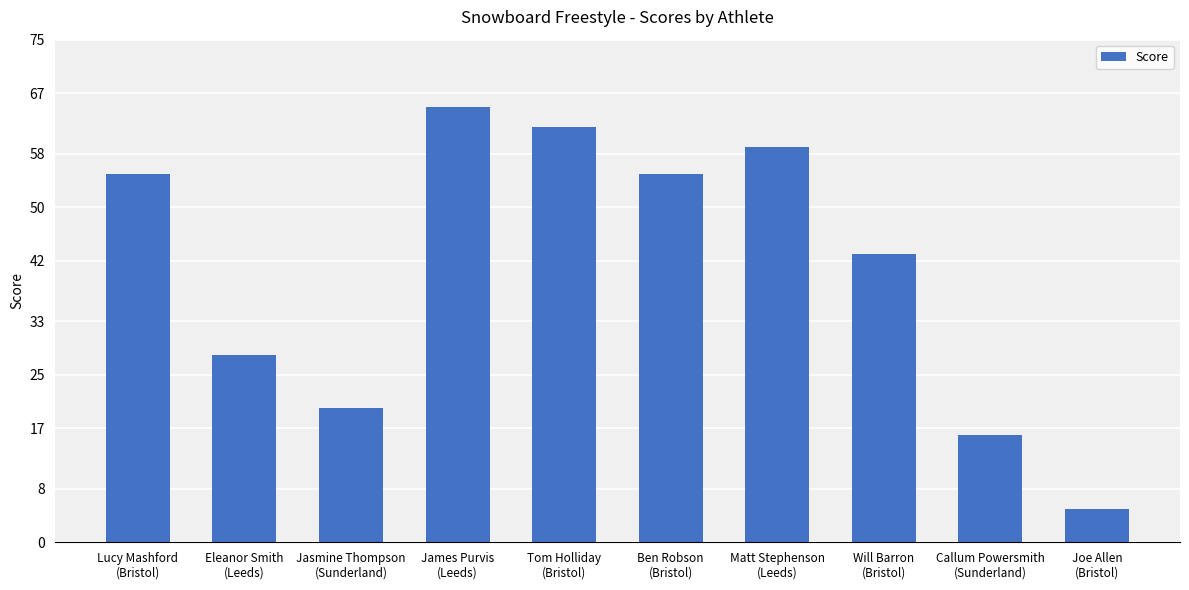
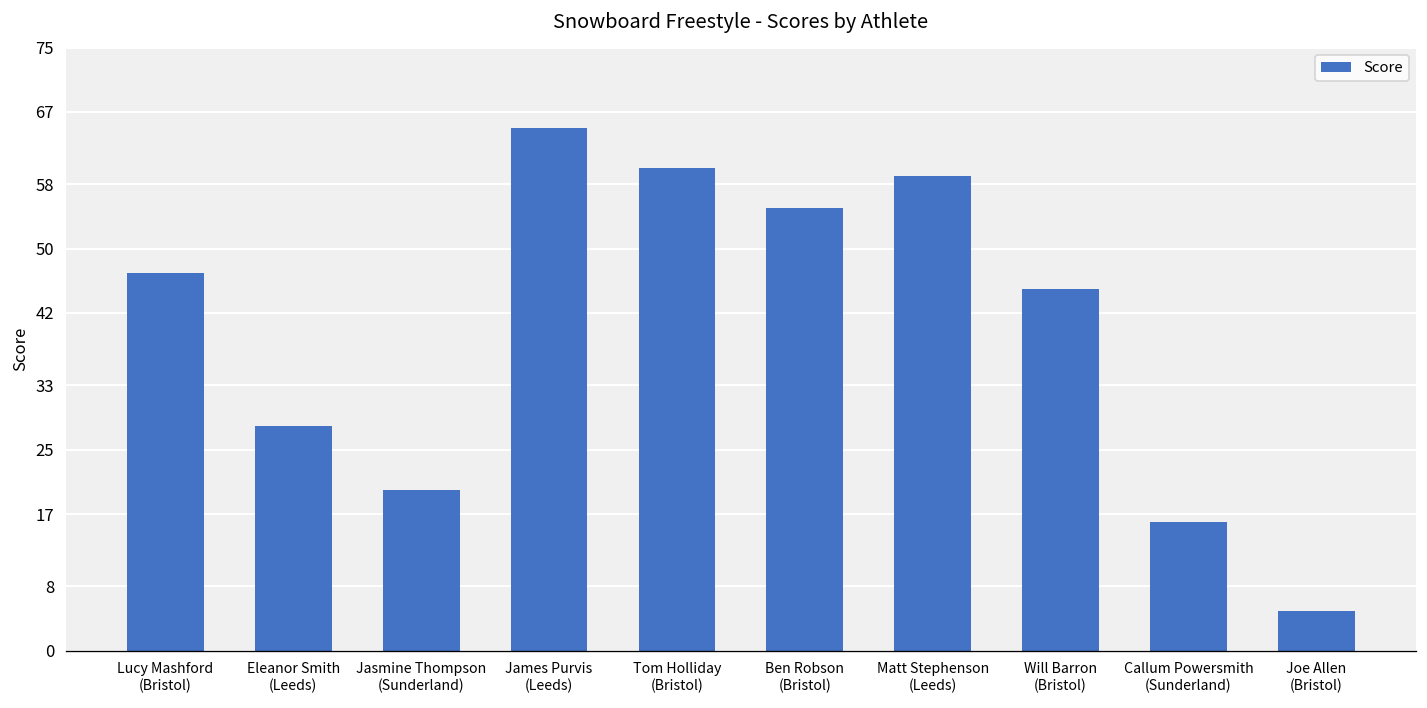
  {
-   "Lucy Mashford (Bristol)": 55,
+   "Lucy Mashford (Bristol)": 47,
    "Eleanor Smith (Leeds)": 28,
    "Jasmine Thompson (Sunderland)": 20,
    "James Purvis (Leeds)": 65,
-   "Tom Holliday (Bristol)": 62,
+   "Tom Holliday (Bristol)": 60,
    "Ben Robson (Bristol)": 55,
    "Matt Stephenson (Leeds)": 59,
-   "Will Barron (Bristol)": 43,
+   "Will Barron (Bristol)": 45,
    "Callum Powersmith (Sunderland)": 16,
    "Joe Allen (Bristol)": 5
  }
